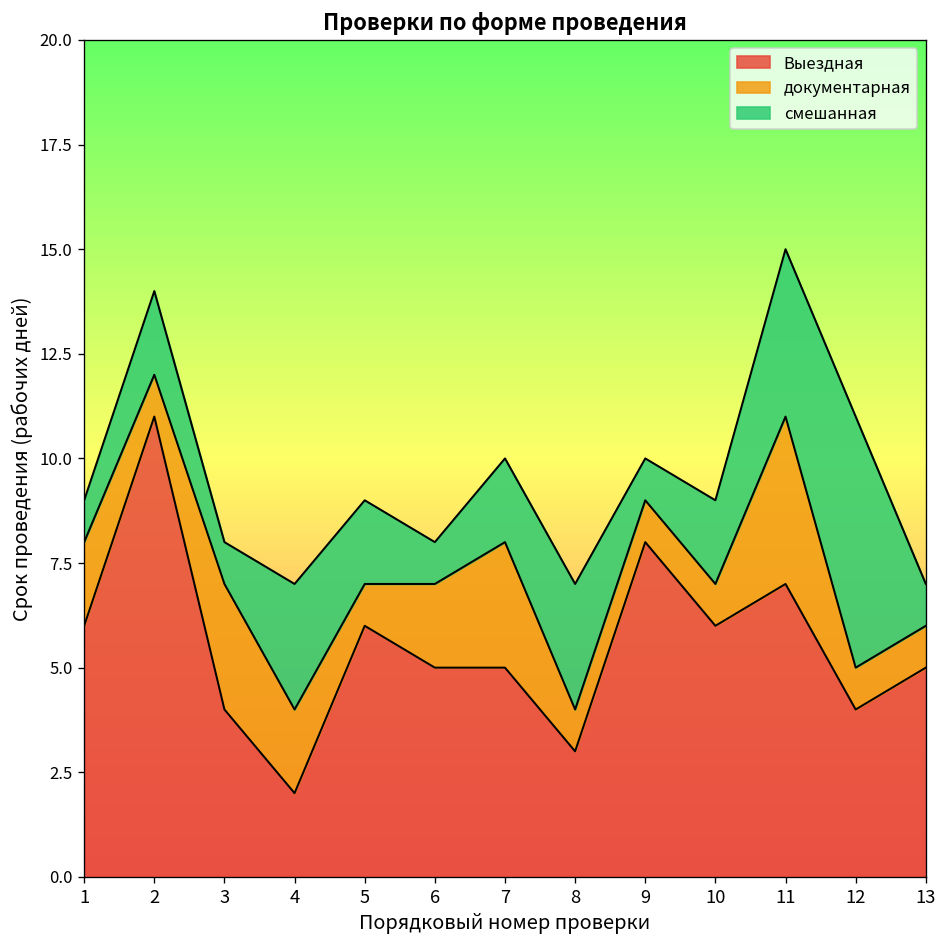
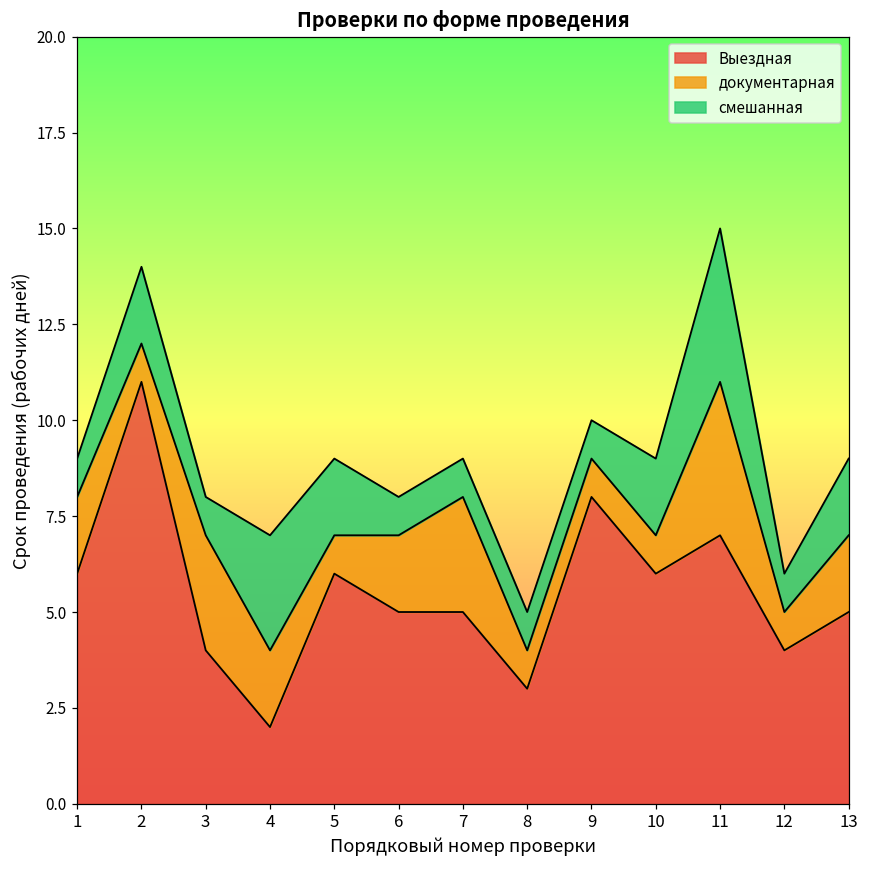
  {
    "Выездная": {
      "1": 6,
      "2": 11,
      "3": 4,
      "4": 2,
      "5": 6,
      "6": 5,
      "7": 5,
      "8": 3,
      "9": 8,
      "10": 6,
      "11": 7,
      "12": 4,
      "13": 5
    },
    "документарная": {
      "1": 2,
      "2": 1,
      "3": 3,
      "4": 2,
      "5": 1,
      "6": 2,
      "7": 3,
      "8": 1,
      "9": 1,
      "10": 1,
      "11": 4,
      "12": 1,
-     "13": 1
+     "13": 2
    },
    "смешанная": {
      "1": 1,
      "2": 2,
      "3": 1,
      "4": 3,
      "5": 2,
      "6": 1,
-     "7": 2,
-     "8": 3,
+     "7": 1,
+     "8": 1,
      "9": 1,
      "10": 2,
      "11": 4,
-     "12": 6,
-     "13": 1
+     "12": 1,
+     "13": 2
    }
  }
